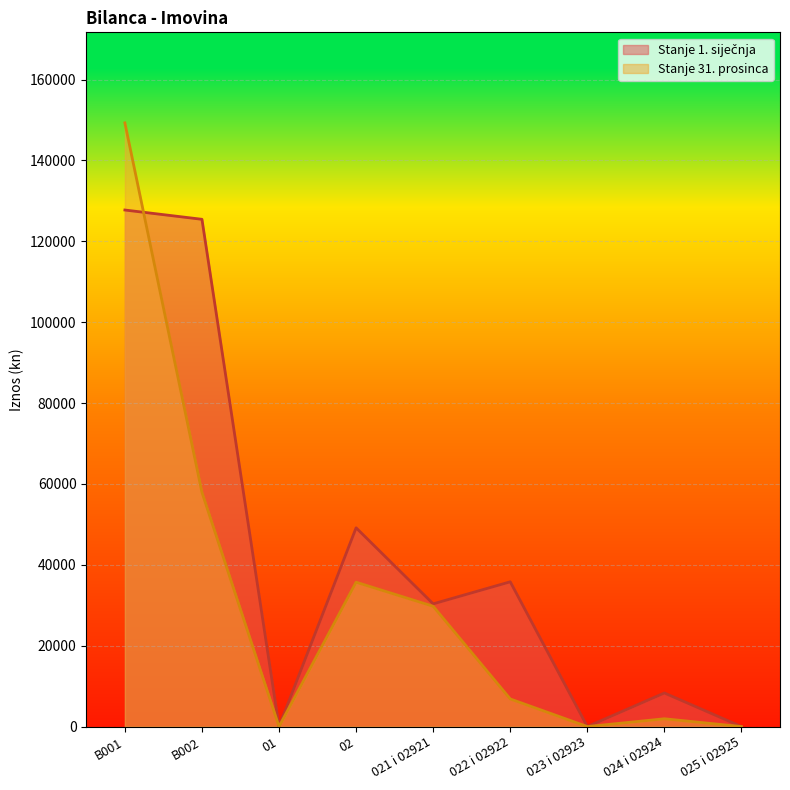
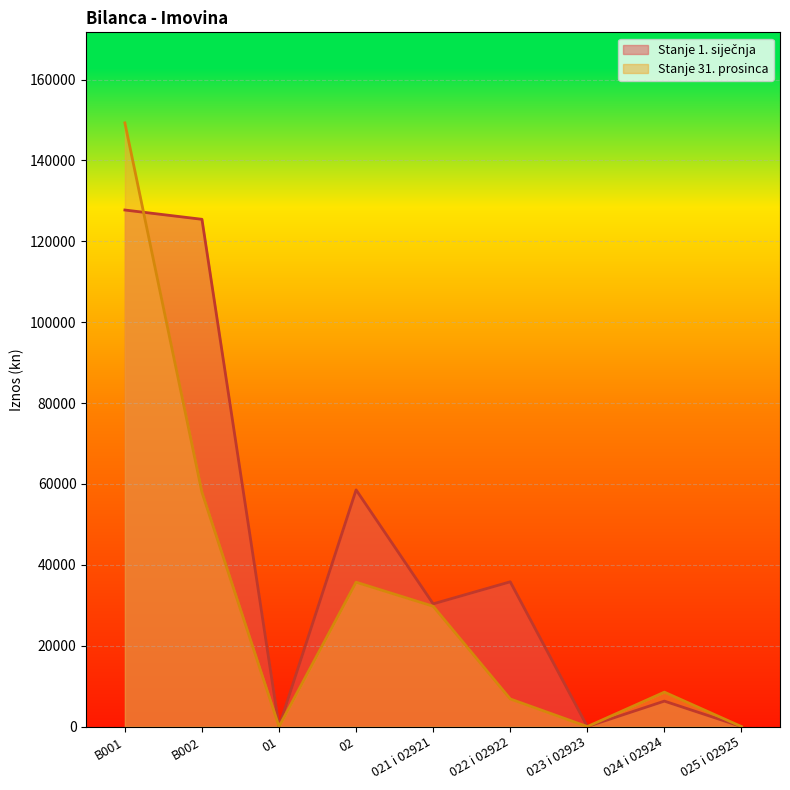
  {
    "Stanje 1. siječnja": {
      "B001": 128000,
      "B002": 125000,
-     "02": 49000,
+     "02": 59000,
      "022 i 02922": 36000,
-     "024 i 02924": 8000
+     "024 i 02924": 6000
    },
    "Stanje 31. prosinca": {
      "B001": 149000,
      "B002": 58000,
      "02": 36000,
      "022 i 02922": 7000,
-     "024 i 02924": 2000
+     "024 i 02924": 9000
    }
  }
